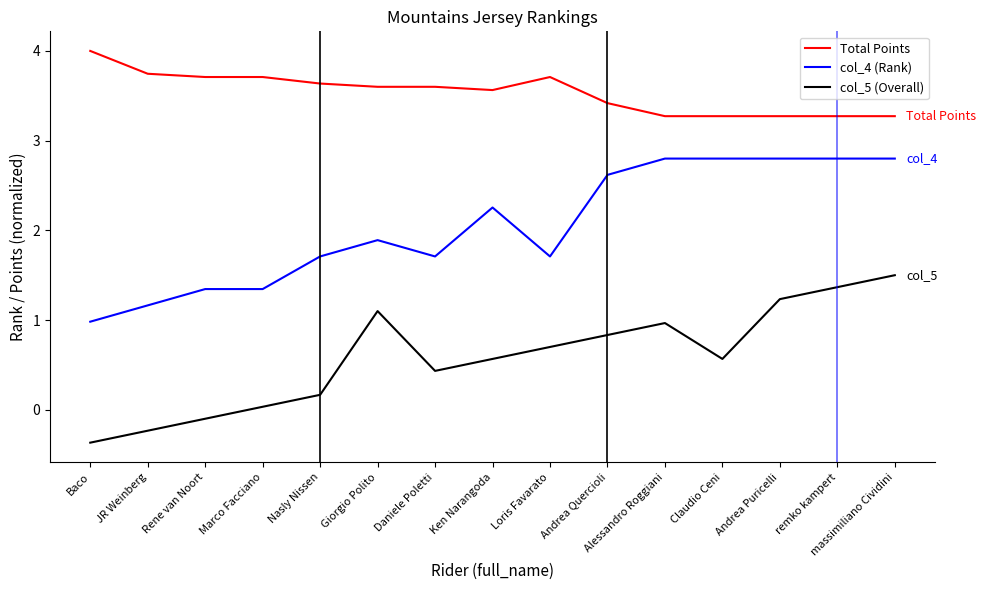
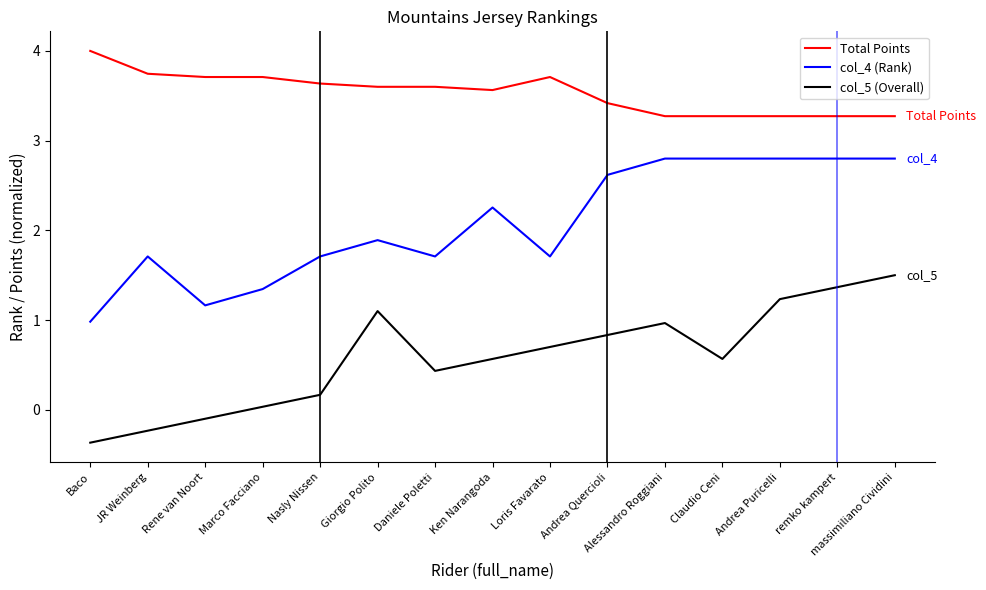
  {
    "Total Points": {
      "Baco": 4.0,
      "JR Weinberg": 3.7,
      "Rene van Noort": 3.7,
      "Marco Facciano": 3.7,
      "Nasly Nissen": 3.6,
      "Giorgio Polito": 3.6,
      "Daniele Poletti": 3.6,
      "Ken Narangoda": 3.6,
      "Loris Favarato": 3.7,
      "Andrea Quercioli": 3.4,
      "Alessandro Roggiani": 3.3,
      "Claudio Ceni": 3.3,
      "Andrea Puricelli": 3.3,
      "remko kampert": 3.3,
      "massimiliano Cividini": 3.3
    },
    "col_4 (Rank)": {
      "Baco": 1.0,
-     "JR Weinberg": 1.2,
-     "Rene van Noort": 1.3,
+     "JR Weinberg": 1.7,
+     "Rene van Noort": 1.2,
      "Marco Facciano": 1.3,
      "Nasly Nissen": 1.7,
      "Giorgio Polito": 1.9,
      "Daniele Poletti": 1.7,
      "Ken Narangoda": 2.3,
      "Loris Favarato": 1.7,
      "Andrea Quercioli": 2.6,
      "Alessandro Roggiani": 2.8,
      "Claudio Ceni": 2.8,
      "Andrea Puricelli": 2.8,
      "remko kampert": 2.8
    },
    "col_5 (Overall)": {
      "Baco": -0.4,
      "JR Weinberg": -0.2,
      "Rene van Noort": -0.1,
      "Marco Facciano": 0.0,
      "Nasly Nissen": 0.2,
      "Giorgio Polito": 1.1,
      "Daniele Poletti": 0.4,
      "Ken Narangoda": 0.6,
      "Loris Favarato": 0.7,
      "Andrea Quercioli": 0.8,
      "Alessandro Roggiani": 1.0,
      "Claudio Ceni": 0.6,
      "Andrea Puricelli": 1.2,
      "remko kampert": 1.4
    }
  }
